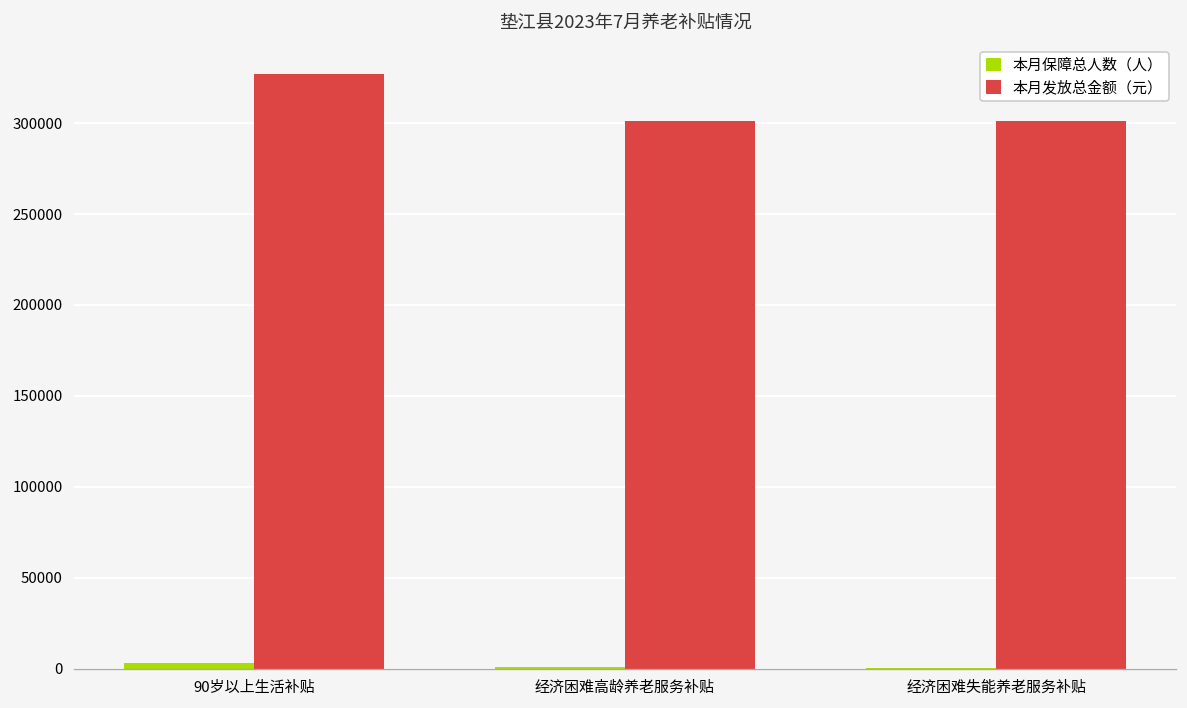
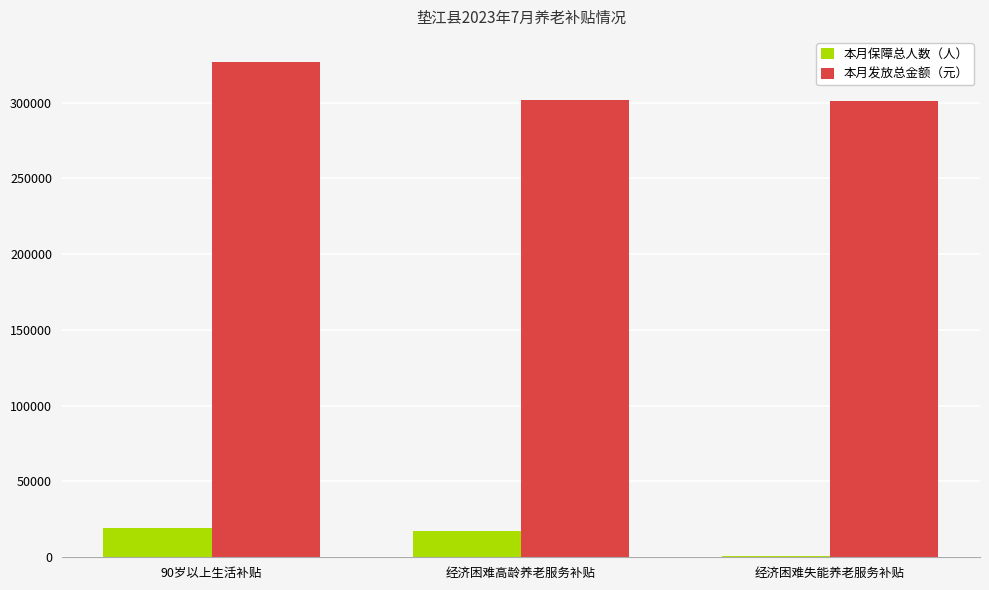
  {
    "本月保障总人数（人）": {
-     "90岁以上生活补贴": 3000,
-     "经济困难高龄养老服务补贴": 1000
+     "90岁以上生活补贴": 19000,
+     "经济困难高龄养老服务补贴": 17000
    },
    "本月发放总金额（元）": {
      "90岁以上生活补贴": 327000,
      "经济困难高龄养老服务补贴": 301000,
      "经济困难失能养老服务补贴": 301000
    }
  }
